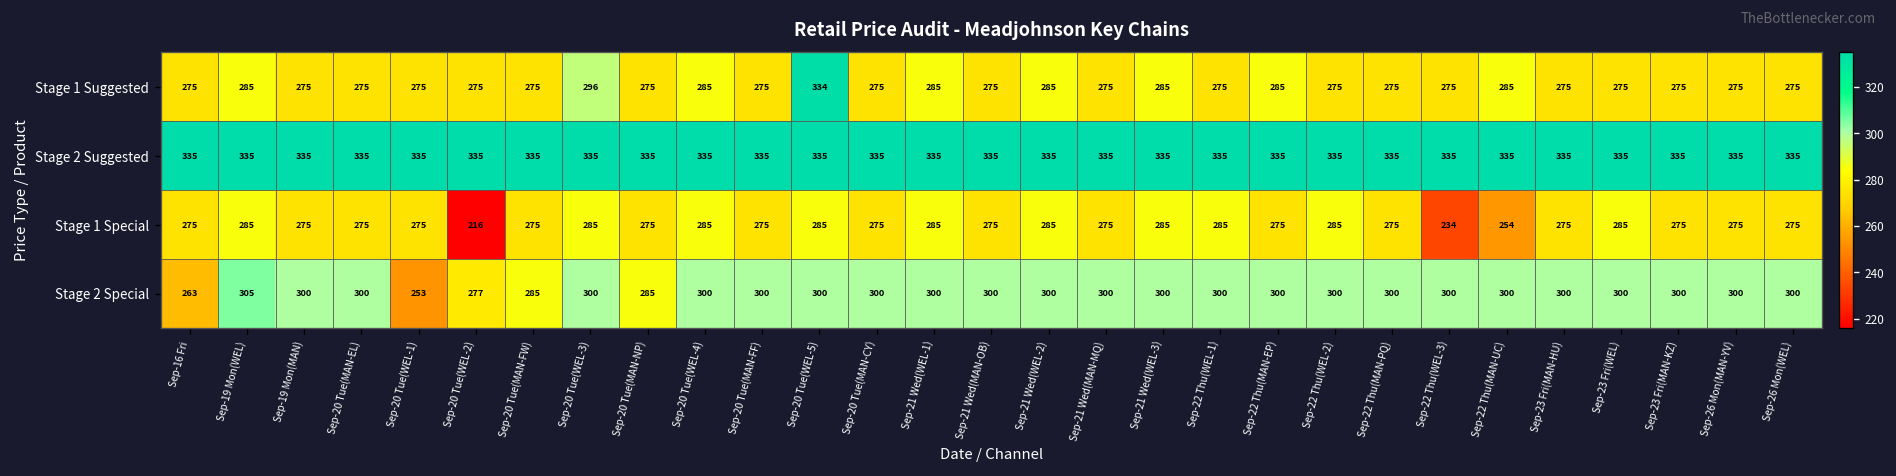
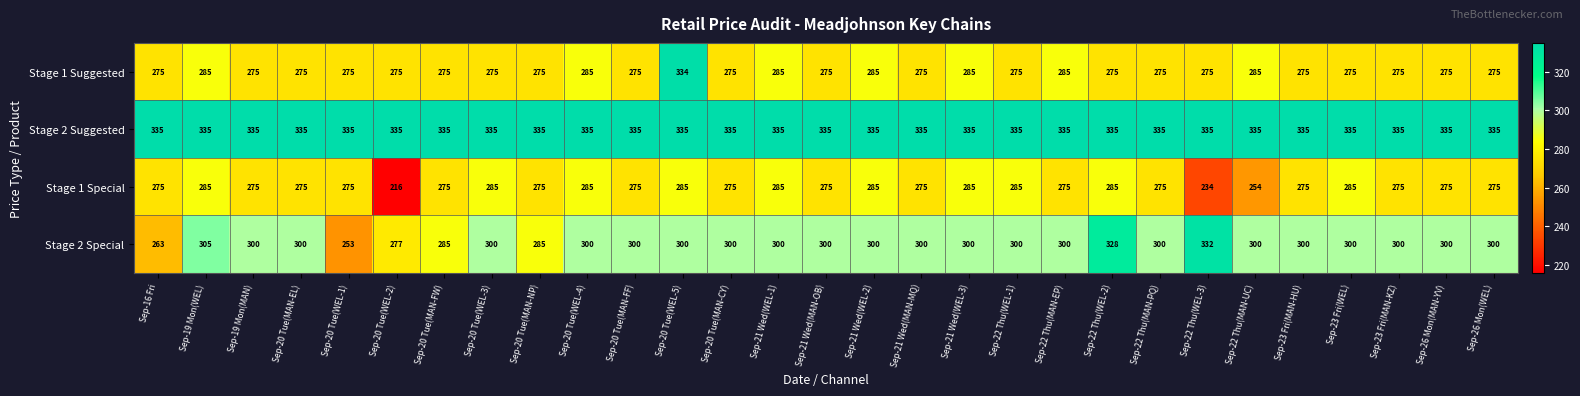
  {
    "Stage 1 Suggested": {
      "Sep-16 Fri": 275,
      "Sep-19 Mon(WEL)": 285,
      "Sep-19 Mon(MAN)": 275,
      "Sep-20 Tue(MAN-EL)": 275,
      "Sep-20 Tue(WEL-1)": 275,
      "Sep-20 Tue(WEL-2)": 275,
      "Sep-20 Tue(MAN-FW)": 275,
-     "Sep-20 Tue(WEL-3)": 296,
+     "Sep-20 Tue(WEL-3)": 275,
      "Sep-20 Tue(MAN-NP)": 275,
      "Sep-20 Tue(WEL-4)": 285,
      "Sep-20 Tue(MAN-FF)": 275,
      "Sep-20 Tue(WEL-5)": 334,
      "Sep-20 Tue(MAN-CY)": 275,
      "Sep-21 Wed(WEL-1)": 285,
      "Sep-21 Wed(MAN-OB)": 275,
      "Sep-21 Wed(WEL-2)": 285,
      "Sep-21 Wed(MAN-MQ)": 275,
      "Sep-21 Wed(WEL-3)": 285,
      "Sep-22 Thu(WEL-1)": 275,
      "Sep-22 Thu(MAN-EP)": 285,
      "Sep-22 Thu(WEL-2)": 275,
      "Sep-22 Thu(MAN-PQ)": 275,
      "Sep-22 Thu(WEL-3)": 275,
      "Sep-22 Thu(MAN-UC)": 285,
      "Sep-23 Fri(MAN-HU)": 275,
      "Sep-23 Fri(WEL)": 275,
      "Sep-23 Fri(MAN-KZ)": 275,
      "Sep-26 Mon(MAN-YV)": 275,
      "Sep-26 Mon(WEL)": 275
    },
    "Stage 2 Suggested": {
      "Sep-16 Fri": 335,
      "Sep-19 Mon(WEL)": 335,
      "Sep-19 Mon(MAN)": 335,
      "Sep-20 Tue(MAN-EL)": 335,
      "Sep-20 Tue(WEL-1)": 335,
      "Sep-20 Tue(WEL-2)": 335,
      "Sep-20 Tue(MAN-FW)": 335,
      "Sep-20 Tue(WEL-3)": 335,
      "Sep-20 Tue(MAN-NP)": 335,
      "Sep-20 Tue(WEL-4)": 335,
      "Sep-20 Tue(MAN-FF)": 335,
      "Sep-20 Tue(WEL-5)": 335,
      "Sep-20 Tue(MAN-CY)": 335,
      "Sep-21 Wed(WEL-1)": 335,
      "Sep-21 Wed(MAN-OB)": 335,
      "Sep-21 Wed(WEL-2)": 335,
      "Sep-21 Wed(MAN-MQ)": 335,
      "Sep-21 Wed(WEL-3)": 335,
      "Sep-22 Thu(WEL-1)": 335,
      "Sep-22 Thu(MAN-EP)": 335,
      "Sep-22 Thu(WEL-2)": 335,
      "Sep-22 Thu(MAN-PQ)": 335,
      "Sep-22 Thu(WEL-3)": 335,
      "Sep-22 Thu(MAN-UC)": 335,
      "Sep-23 Fri(MAN-HU)": 335,
      "Sep-23 Fri(WEL)": 335,
      "Sep-23 Fri(MAN-KZ)": 335,
      "Sep-26 Mon(MAN-YV)": 335,
      "Sep-26 Mon(WEL)": 335
    },
    "Stage 1 Special": {
      "Sep-16 Fri": 275,
      "Sep-19 Mon(WEL)": 285,
      "Sep-19 Mon(MAN)": 275,
      "Sep-20 Tue(MAN-EL)": 275,
      "Sep-20 Tue(WEL-1)": 275,
      "Sep-20 Tue(WEL-2)": 216,
      "Sep-20 Tue(MAN-FW)": 275,
      "Sep-20 Tue(WEL-3)": 285,
      "Sep-20 Tue(MAN-NP)": 275,
      "Sep-20 Tue(WEL-4)": 285,
      "Sep-20 Tue(MAN-FF)": 275,
      "Sep-20 Tue(WEL-5)": 285,
      "Sep-20 Tue(MAN-CY)": 275,
      "Sep-21 Wed(WEL-1)": 285,
      "Sep-21 Wed(MAN-OB)": 275,
      "Sep-21 Wed(WEL-2)": 285,
      "Sep-21 Wed(MAN-MQ)": 275,
      "Sep-21 Wed(WEL-3)": 285,
      "Sep-22 Thu(WEL-1)": 285,
      "Sep-22 Thu(MAN-EP)": 275,
      "Sep-22 Thu(WEL-2)": 285,
      "Sep-22 Thu(MAN-PQ)": 275,
      "Sep-22 Thu(WEL-3)": 234,
      "Sep-22 Thu(MAN-UC)": 254,
      "Sep-23 Fri(MAN-HU)": 275,
      "Sep-23 Fri(WEL)": 285,
      "Sep-23 Fri(MAN-KZ)": 275,
      "Sep-26 Mon(MAN-YV)": 275,
      "Sep-26 Mon(WEL)": 275
    },
    "Stage 2 Special": {
      "Sep-16 Fri": 263,
      "Sep-19 Mon(WEL)": 305,
      "Sep-19 Mon(MAN)": 300,
      "Sep-20 Tue(MAN-EL)": 300,
      "Sep-20 Tue(WEL-1)": 253,
      "Sep-20 Tue(WEL-2)": 277,
      "Sep-20 Tue(MAN-FW)": 285,
      "Sep-20 Tue(WEL-3)": 300,
      "Sep-20 Tue(MAN-NP)": 285,
      "Sep-20 Tue(WEL-4)": 300,
      "Sep-20 Tue(MAN-FF)": 300,
      "Sep-20 Tue(WEL-5)": 300,
      "Sep-20 Tue(MAN-CY)": 300,
      "Sep-21 Wed(WEL-1)": 300,
      "Sep-21 Wed(MAN-OB)": 300,
      "Sep-21 Wed(WEL-2)": 300,
      "Sep-21 Wed(MAN-MQ)": 300,
      "Sep-21 Wed(WEL-3)": 300,
      "Sep-22 Thu(WEL-1)": 300,
      "Sep-22 Thu(MAN-EP)": 300,
-     "Sep-22 Thu(WEL-2)": 300,
+     "Sep-22 Thu(WEL-2)": 328,
      "Sep-22 Thu(MAN-PQ)": 300,
-     "Sep-22 Thu(WEL-3)": 300,
+     "Sep-22 Thu(WEL-3)": 332,
      "Sep-22 Thu(MAN-UC)": 300,
      "Sep-23 Fri(MAN-HU)": 300,
      "Sep-23 Fri(WEL)": 300,
      "Sep-23 Fri(MAN-KZ)": 300,
      "Sep-26 Mon(MAN-YV)": 300,
      "Sep-26 Mon(WEL)": 300
    }
  }
